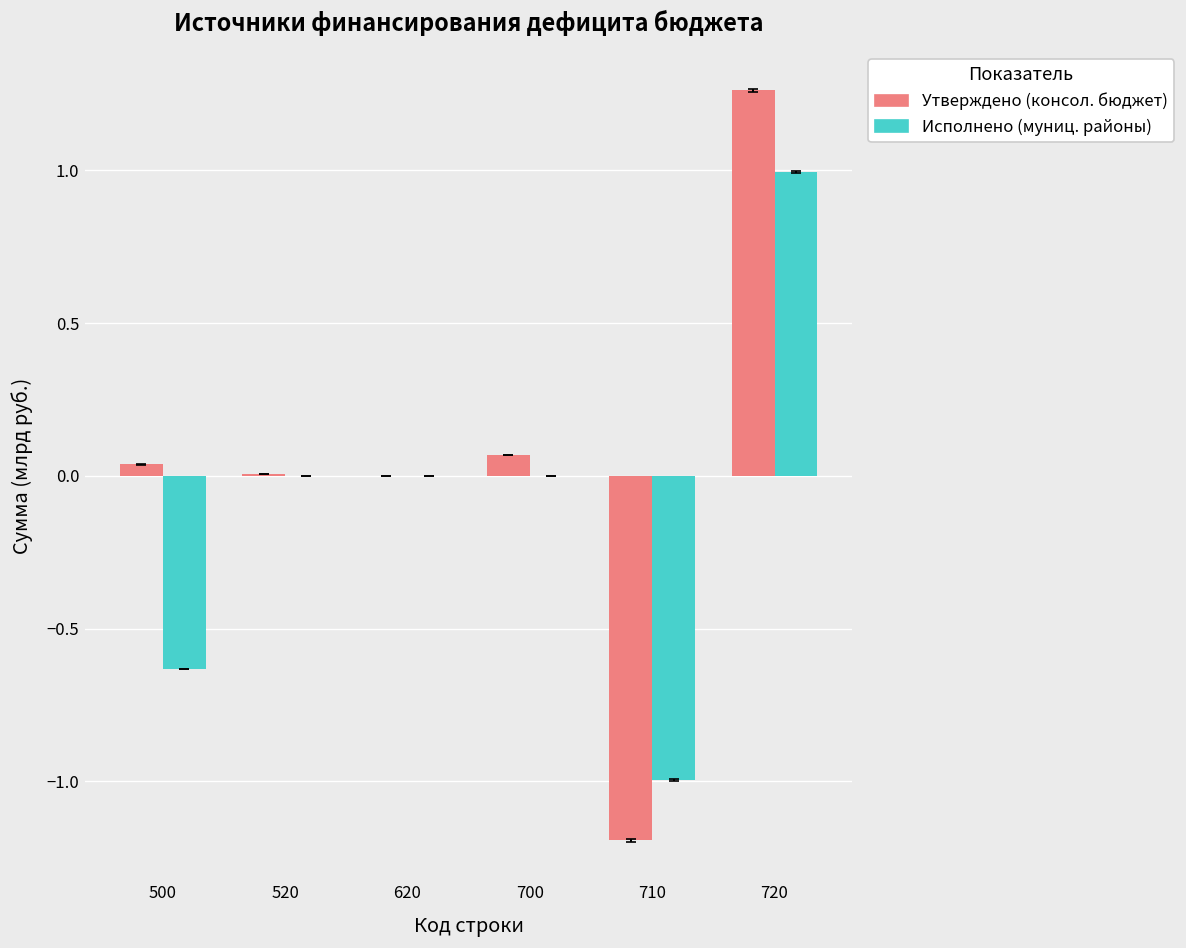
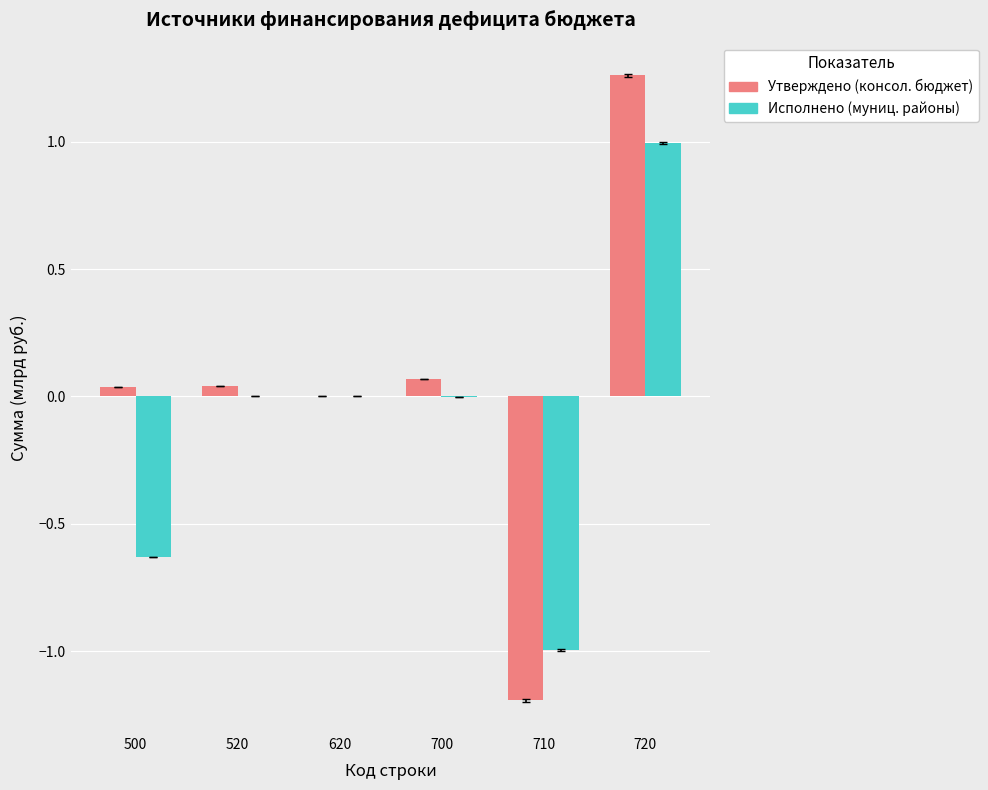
  {
    "Утверждено (консол. бюджет)": {
      "500": 0.04,
-     "520": 0.01,
+     "520": 0.04,
      "620": 0.00,
      "700": 0.07,
      "710": -1.19,
      "720": 1.26
    },
    "Исполнено (муниц. районы)": {
      "500": -0.63,
      "520": 0.00,
      "620": 0.00,
      "710": -1.00,
      "720": 0.99
    }
  }
